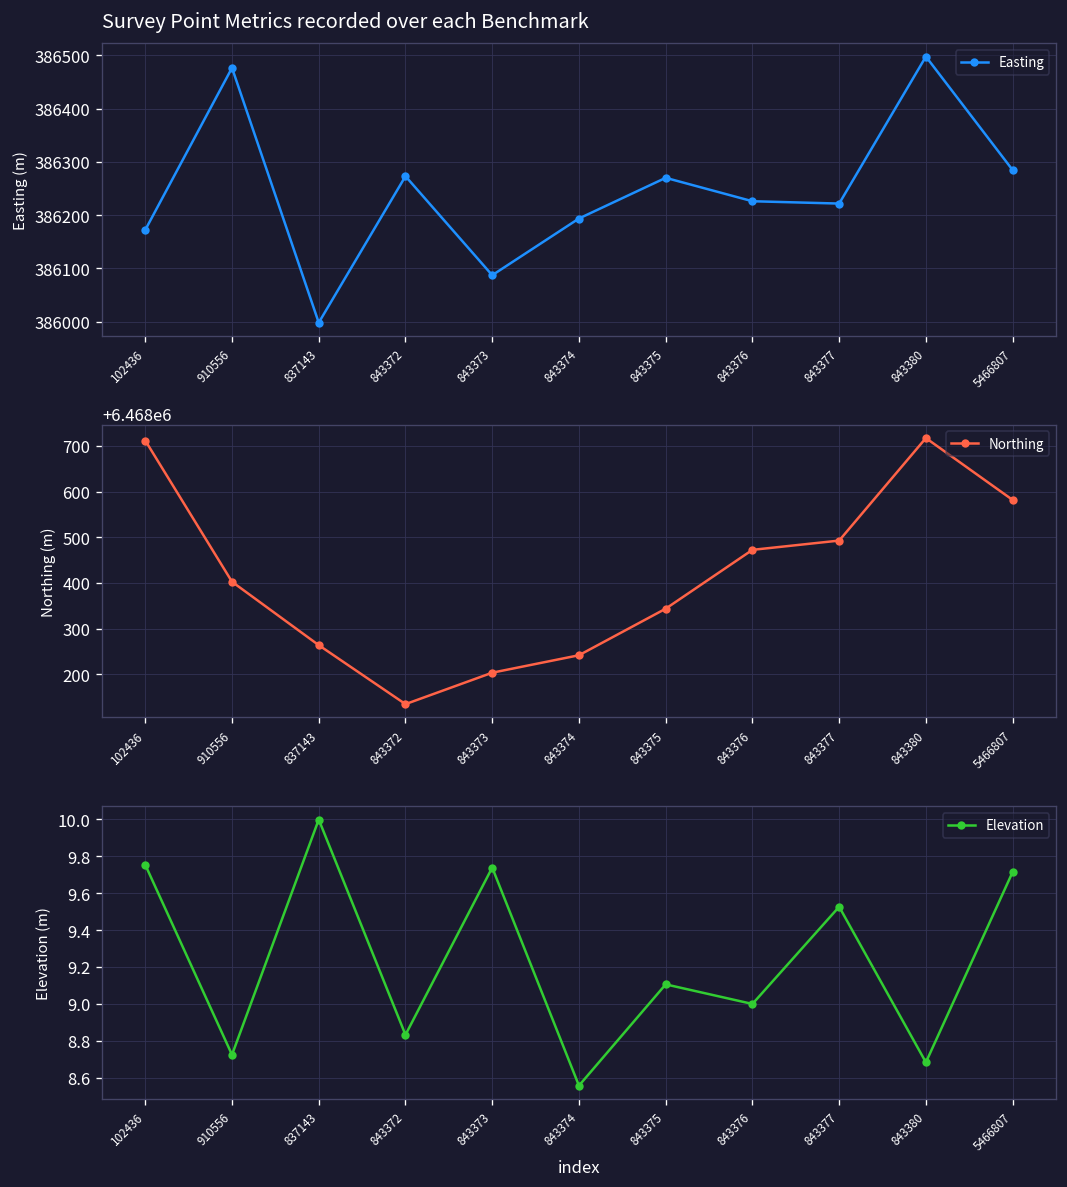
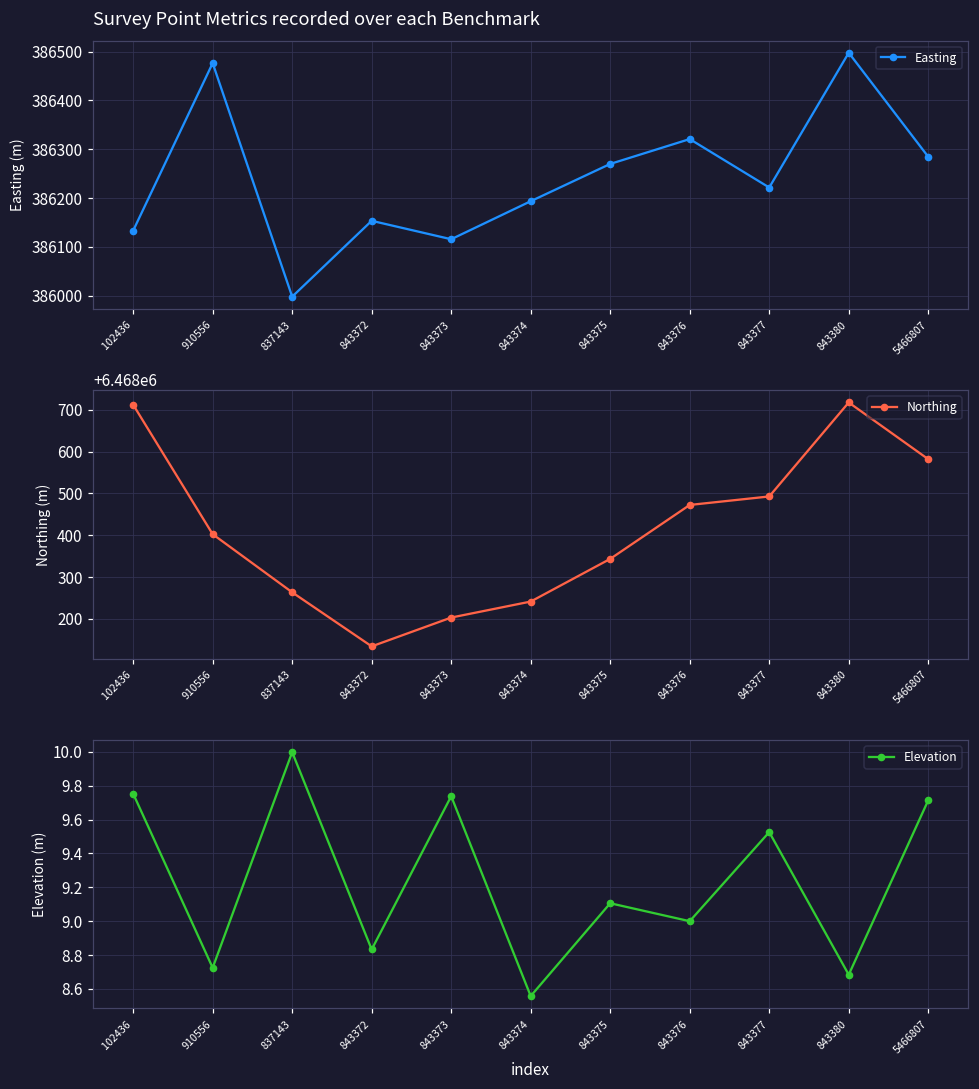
  {
    "Survey Point Metrics recorded over each Benchmark": {
-     "102436": 386170,
+     "102436": 386130,
      "910556": 386480,
      "837143": 386000,
-     "843372": 386270,
-     "843373": 386090,
+     "843372": 386150,
+     "843373": 386120,
      "843374": 386190,
      "843375": 386270,
-     "843376": 386230,
+     "843376": 386320,
      "843377": 386220,
      "843380": 386500,
      "5466807": 386280
    }
  }
